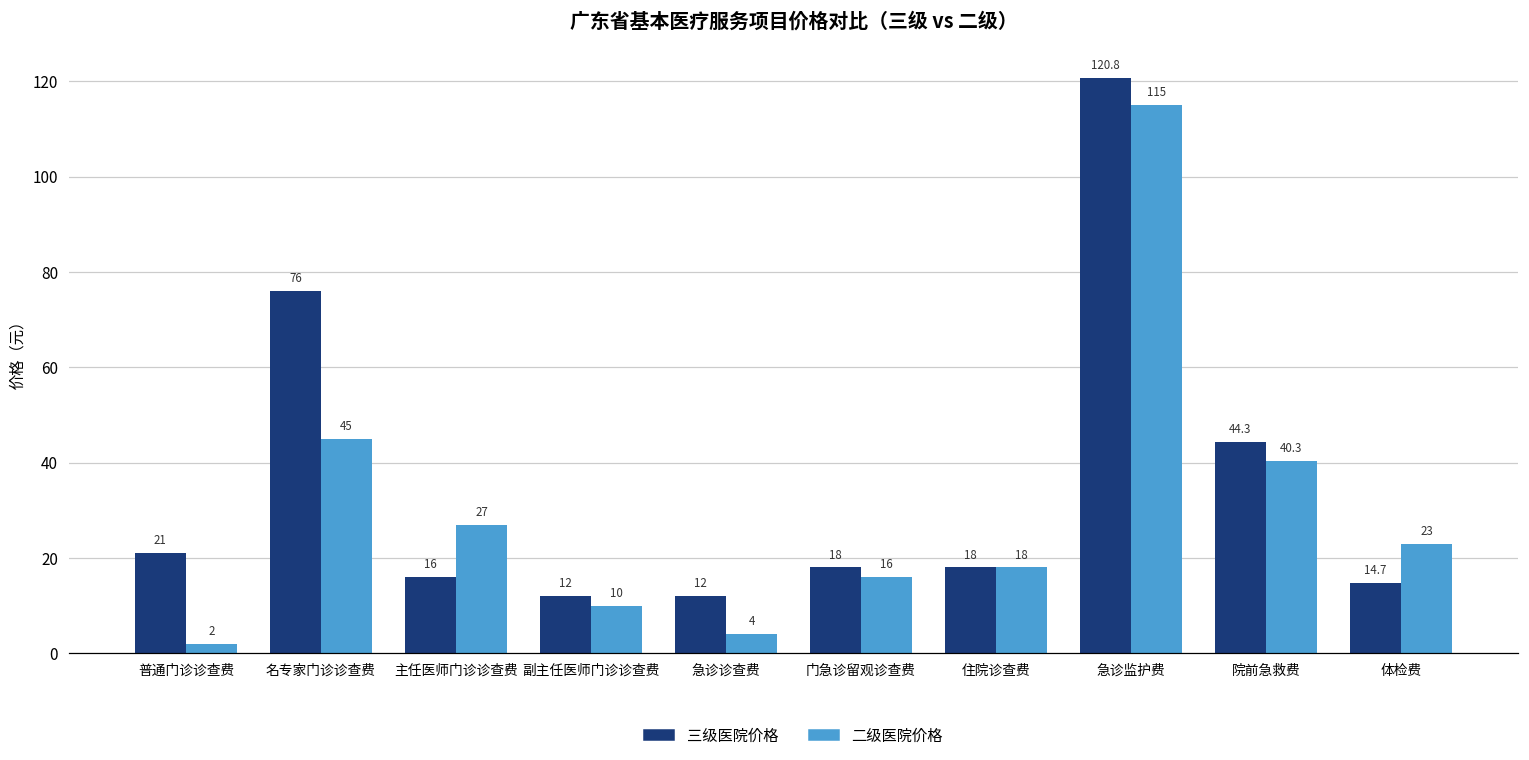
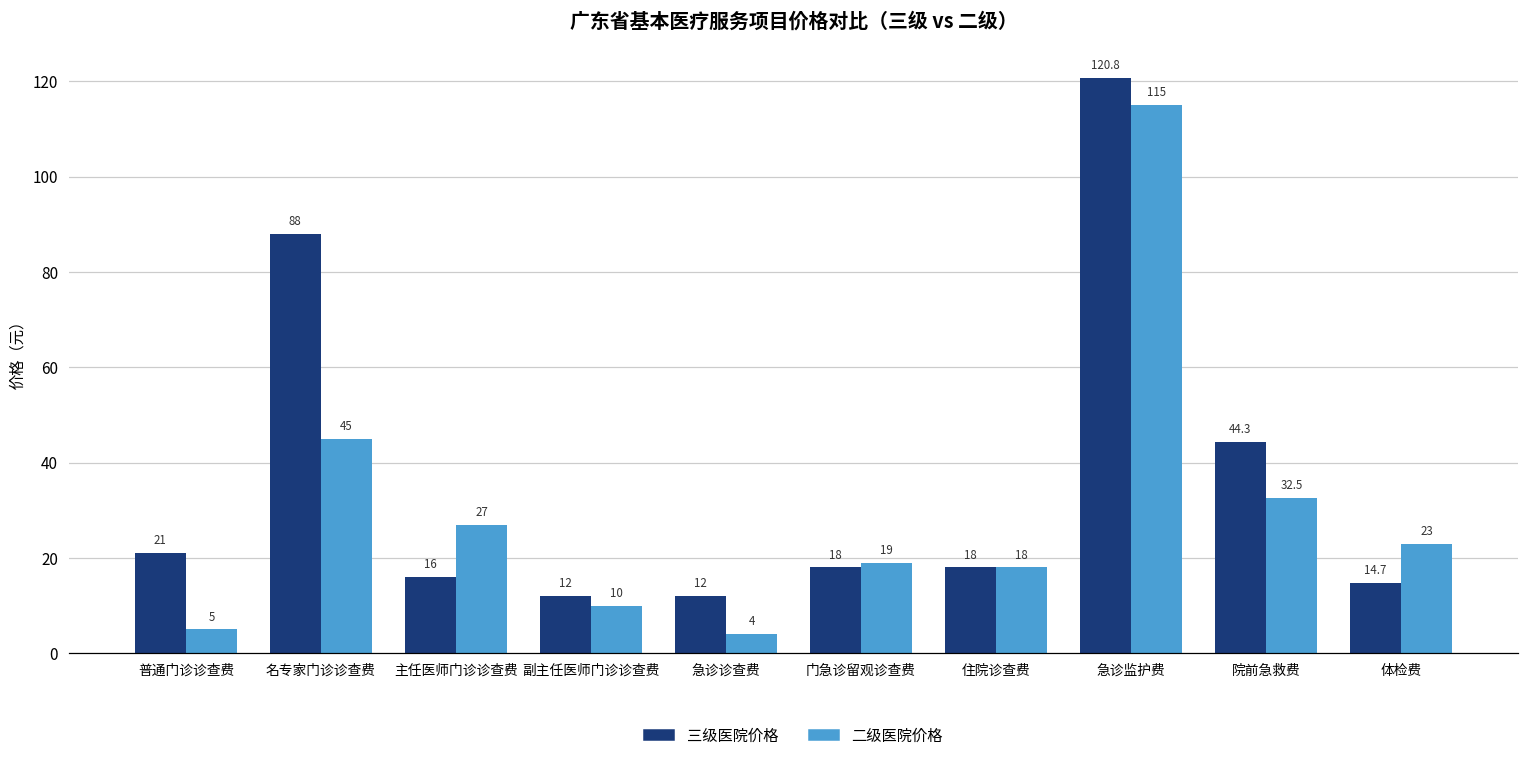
  {
    "三级医院价格": {
      "普通门诊诊查费": 21,
-     "名专家门诊诊查费": 76,
+     "名专家门诊诊查费": 88,
      "主任医师门诊诊查费": 16,
      "副主任医师门诊诊查费": 12,
      "急诊诊查费": 12,
      "门急诊留观诊查费": 18,
      "住院诊查费": 18,
      "急诊监护费": 120.8,
      "院前急救费": 44.3,
      "体检费": 14.7
    },
    "二级医院价格": {
-     "普通门诊诊查费": 2,
+     "普通门诊诊查费": 5,
      "名专家门诊诊查费": 45,
      "主任医师门诊诊查费": 27,
      "副主任医师门诊诊查费": 10,
      "急诊诊查费": 4,
-     "门急诊留观诊查费": 16,
+     "门急诊留观诊查费": 19,
      "住院诊查费": 18,
      "急诊监护费": 115,
-     "院前急救费": 40.3,
+     "院前急救费": 32.5,
      "体检费": 23
    }
  }
